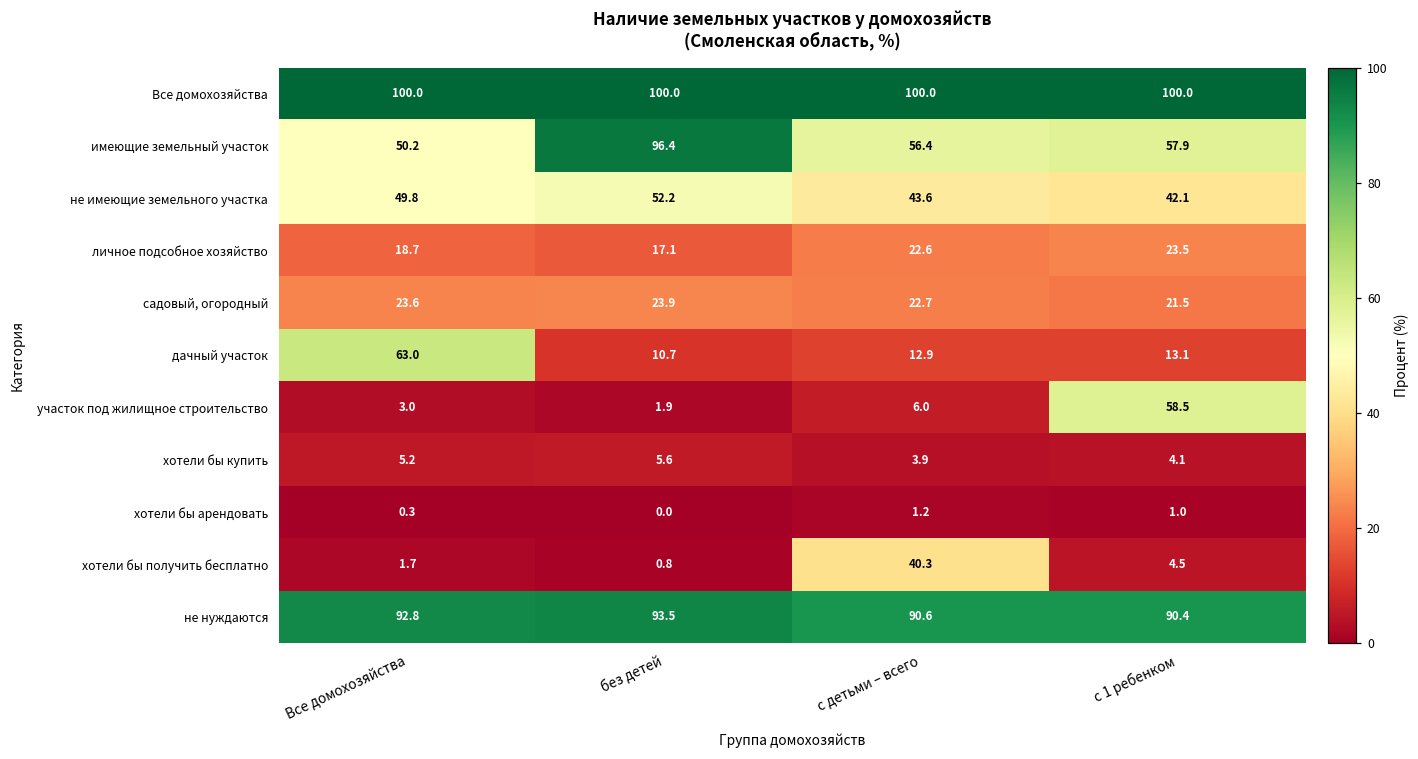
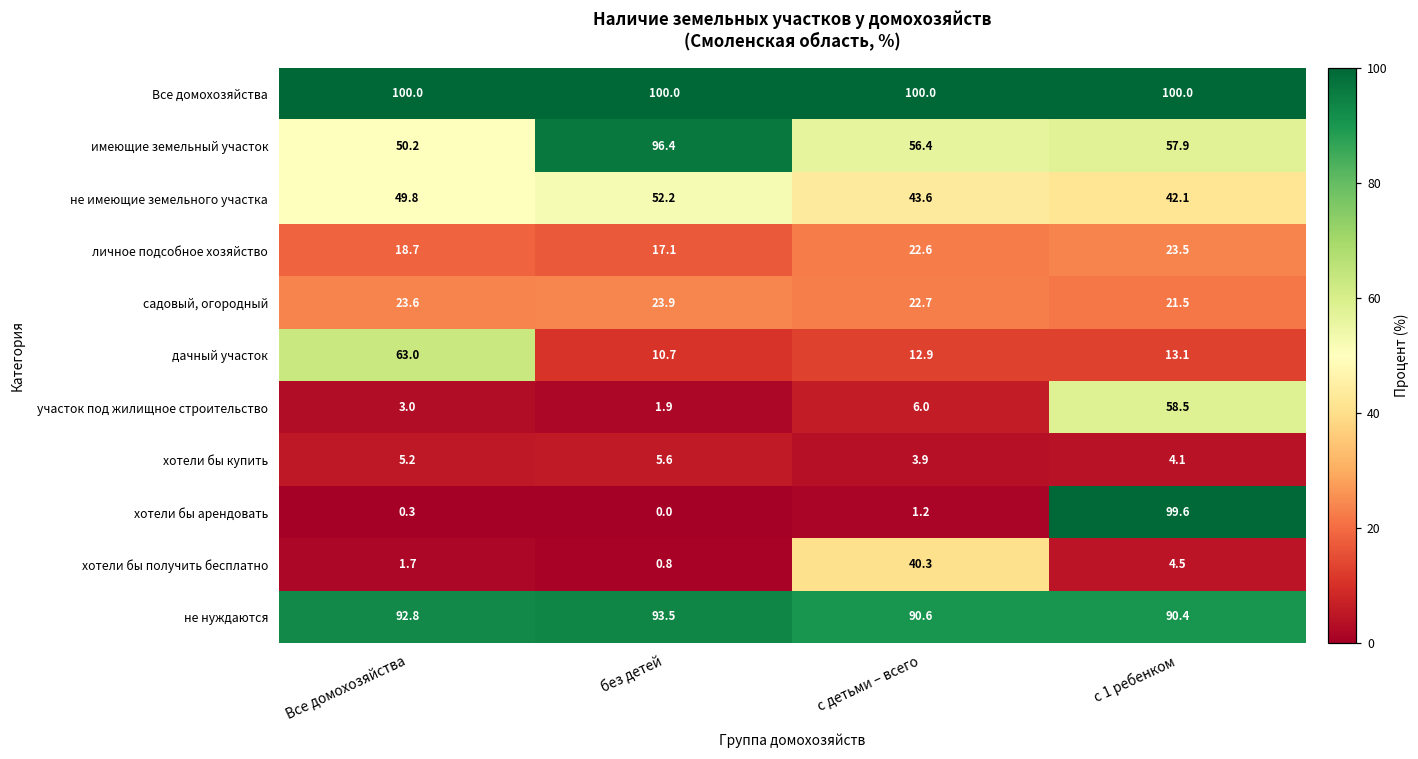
  {
    "Все домохозяйства": {
      "Все домохозяйства": 100.0,
      "без детей": 100.0,
      "с детьми – всего": 100.0,
      "с 1 ребенком": 100.0
    },
    "имеющие земельный участок": {
      "Все домохозяйства": 50.2,
      "без детей": 96.4,
      "с детьми – всего": 56.4,
      "с 1 ребенком": 57.9
    },
    "не имеющие земельного участка": {
      "Все домохозяйства": 49.8,
      "без детей": 52.2,
      "с детьми – всего": 43.6,
      "с 1 ребенком": 42.1
    },
    "личное подсобное хозяйство": {
      "Все домохозяйства": 18.7,
      "без детей": 17.1,
      "с детьми – всего": 22.6,
      "с 1 ребенком": 23.5
    },
    "садовый, огородный": {
      "Все домохозяйства": 23.6,
      "без детей": 23.9,
      "с детьми – всего": 22.7,
      "с 1 ребенком": 21.5
    },
    "дачный участок": {
      "Все домохозяйства": 63.0,
      "без детей": 10.7,
      "с детьми – всего": 12.9,
      "с 1 ребенком": 13.1
    },
    "участок под жилищное строительство": {
      "Все домохозяйства": 3.0,
      "без детей": 1.9,
      "с детьми – всего": 6.0,
      "с 1 ребенком": 58.5
    },
    "хотели бы купить": {
      "Все домохозяйства": 5.2,
      "без детей": 5.6,
      "с детьми – всего": 3.9,
      "с 1 ребенком": 4.1
    },
    "хотели бы арендовать": {
      "Все домохозяйства": 0.3,
      "без детей": 0.0,
      "с детьми – всего": 1.2,
-     "с 1 ребенком": 1.0
+     "с 1 ребенком": 99.6
    },
    "хотели бы получить бесплатно": {
      "Все домохозяйства": 1.7,
      "без детей": 0.8,
      "с детьми – всего": 40.3,
      "с 1 ребенком": 4.5
    },
    "не нуждаются": {
      "Все домохозяйства": 92.8,
      "без детей": 93.5,
      "с детьми – всего": 90.6,
      "с 1 ребенком": 90.4
    }
  }
